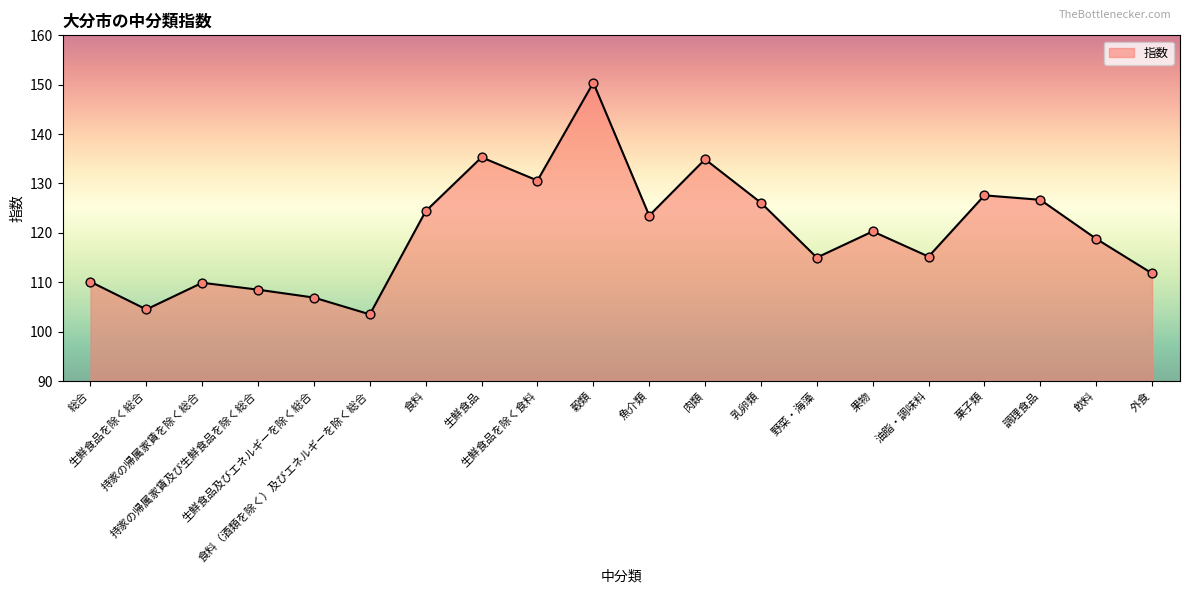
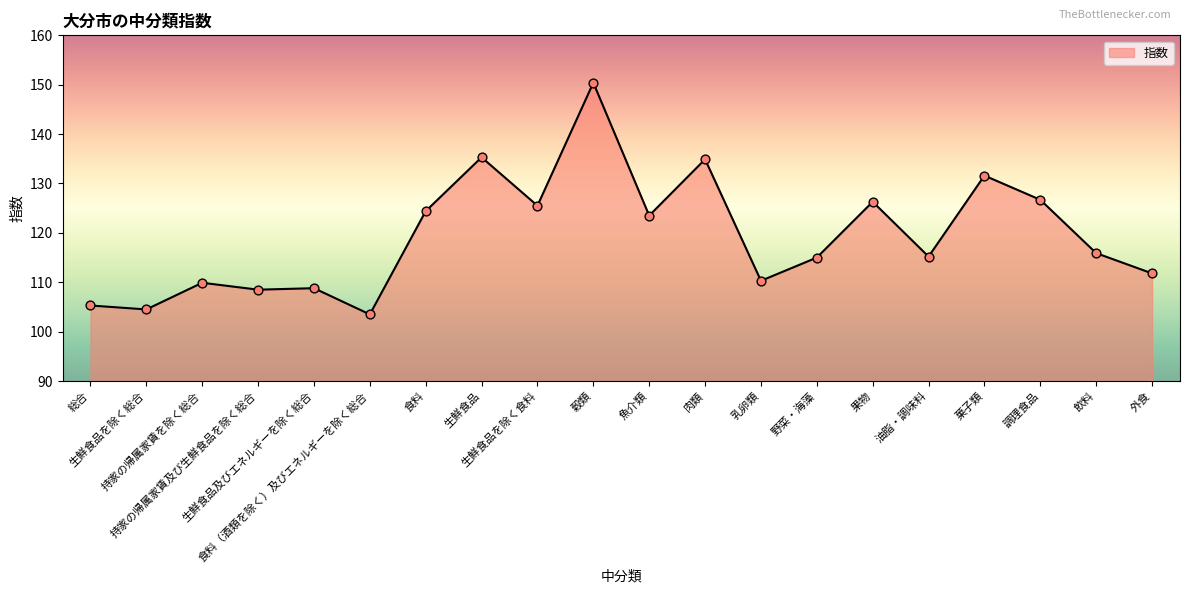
  {
-   "総合": 110,
+   "総合": 105,
    "生鮮食品を除く総合": 105,
    "持家の帰属家賃を除く総合": 110,
    "持家の帰属家賃及び生鮮食品を除く総合": 109,
-   "生鮮食品及びエネルギーを除く総合": 107,
+   "生鮮食品及びエネルギーを除く総合": 109,
    "食料（酒類を除く）及びエネルギーを除く総合": 104,
    "食料": 124,
    "生鮮食品": 135,
-   "生鮮食品を除く食料": 131,
+   "生鮮食品を除く食料": 126,
    "穀類": 150,
    "魚介類": 124,
    "肉類": 135,
-   "乳卵類": 126,
+   "乳卵類": 110,
    "野菜・海藻": 115,
-   "果物": 120,
+   "果物": 126,
    "油脂・調味料": 115,
-   "菓子類": 128,
+   "菓子類": 132,
    "調理食品": 127,
-   "飲料": 119,
+   "飲料": 116,
    "外食": 112
  }
